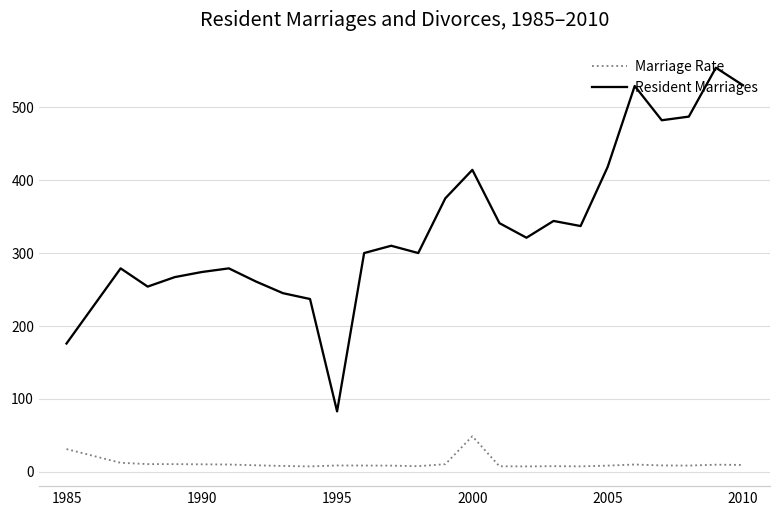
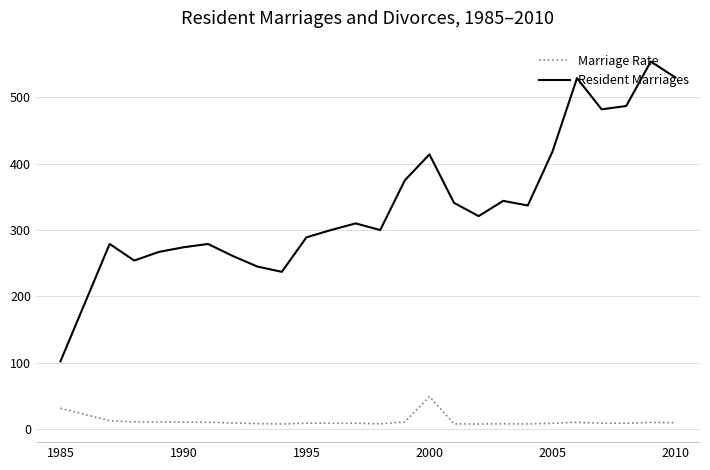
  {
    "Marriage Rate": {
      "1985": 30,
      "1990": 10,
      "1995": 10,
      "2000": 50,
      "2005": 10,
      "2010": 10
    },
    "Resident Marriages": {
-     "1985": 180,
+     "1985": 100,
      "1990": 270,
-     "1995": 80,
+     "1995": 290,
      "2000": 410,
      "2005": 420,
      "2010": 530
    }
  }
